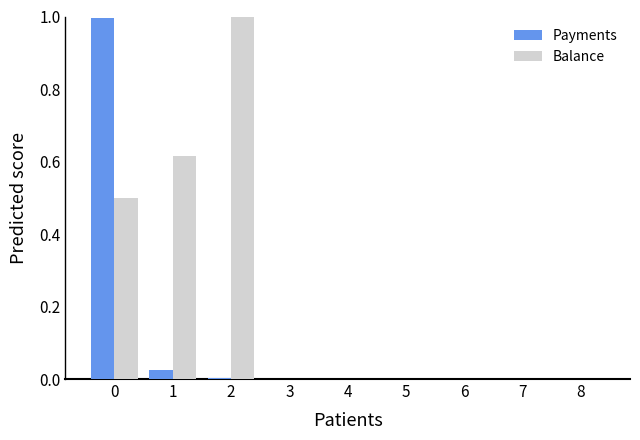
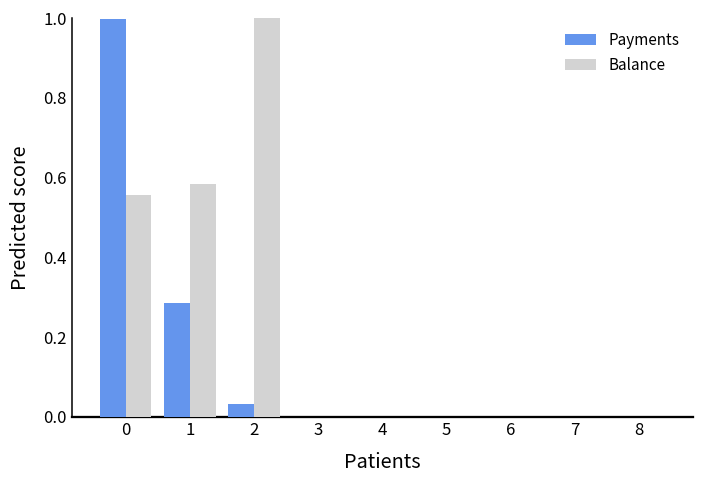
  {
    "Payments": {
      "0": 1.00,
-     "1": 0.03,
-     "2": 0.00,
+     "1": 0.28,
+     "2": 0.03,
      "4": 0.00,
      "5": 0.00,
      "6": 0.00,
      "7": 0.00,
      "8": 0.00
    },
    "Balance": {
-     "0": 0.50,
-     "1": 0.62,
+     "0": 0.56,
+     "1": 0.58,
      "2": 1.00,
      "3": 0.00,
      "4": 0.00,
      "5": 0.00,
      "6": 0.00,
      "7": 0.00,
      "8": 0.00
    }
  }
